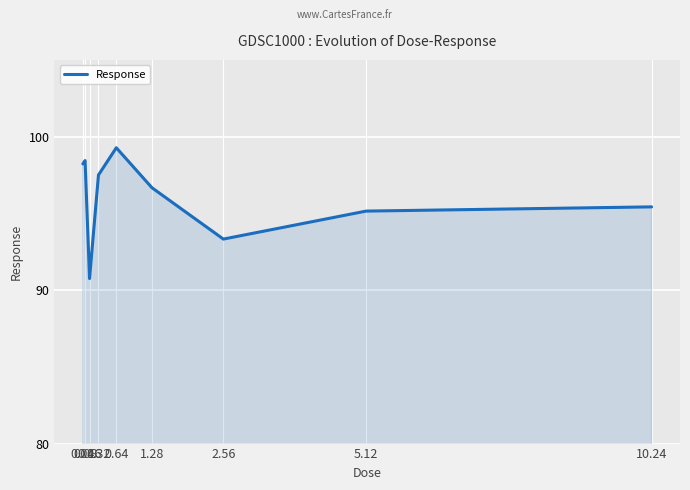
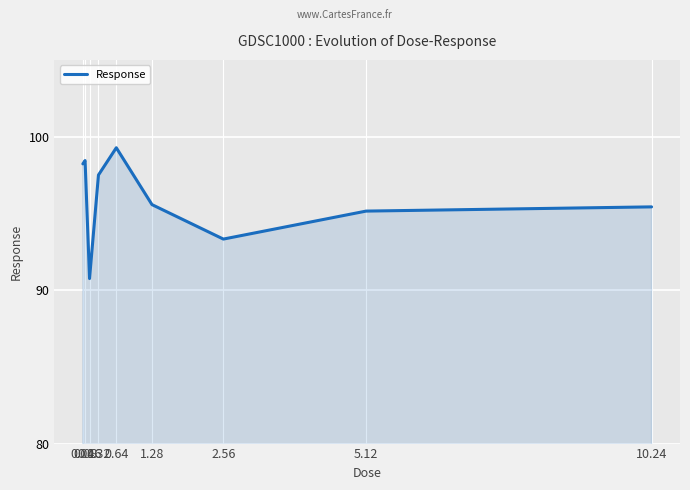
  {
-   "1.28": 96.7,
+   "1.28": 95.6,
    "2.56": 93.3,
    "5.12": 95.1,
    "10.24": 95.4
  }
